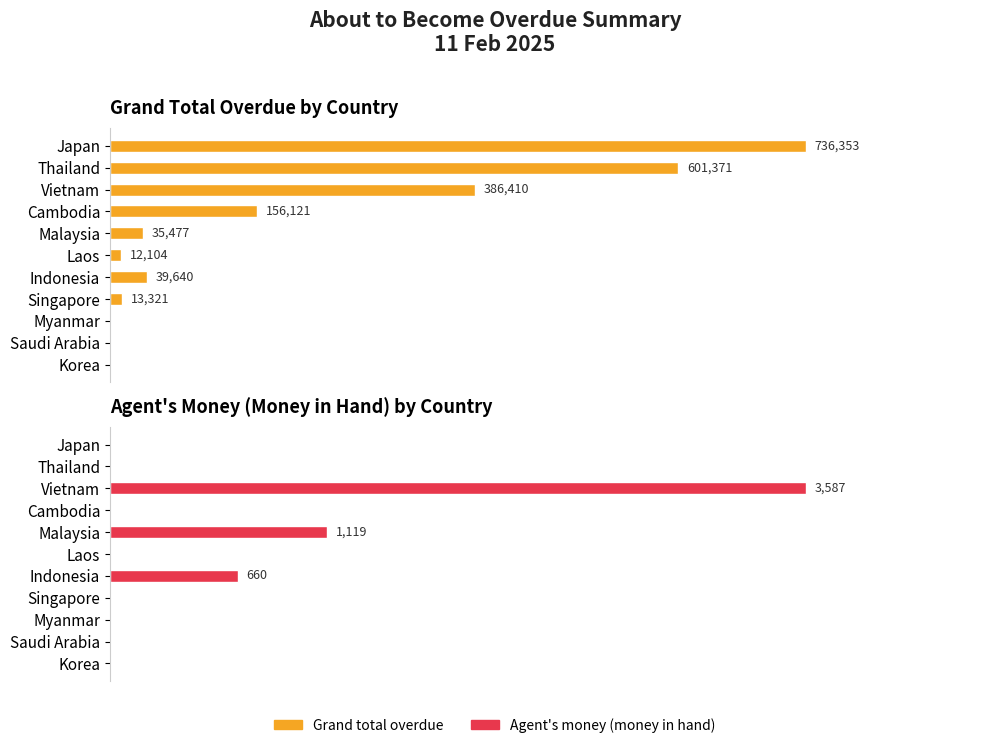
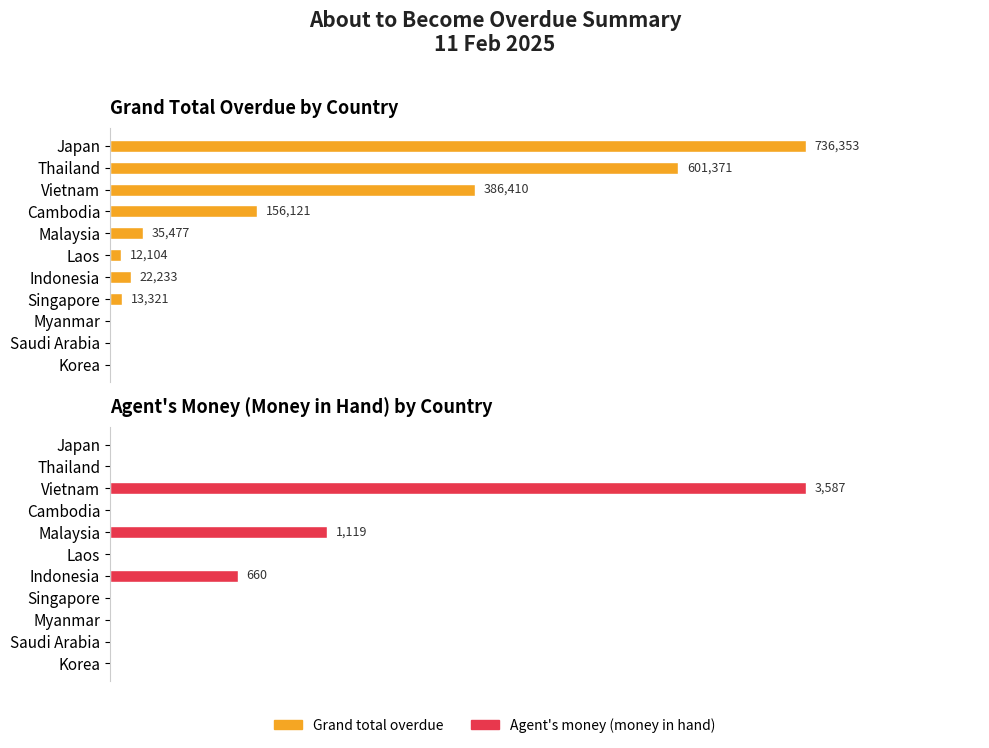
  {
    "Grand Total Overdue by Country": {
      "Japan": "736,353",
      "Thailand": "601,371",
      "Vietnam": "386,410",
      "Cambodia": "156,121",
      "Malaysia": "35,477",
      "Laos": "12,104",
-     "Indonesia": "39,640",
+     "Indonesia": "22,233",
      "Singapore": "13,321"
    },
    "Agent's Money (Money in Hand) by Country": {
      "Vietnam": "3,587",
      "Malaysia": "1,119",
      "Indonesia": "660"
    }
  }
